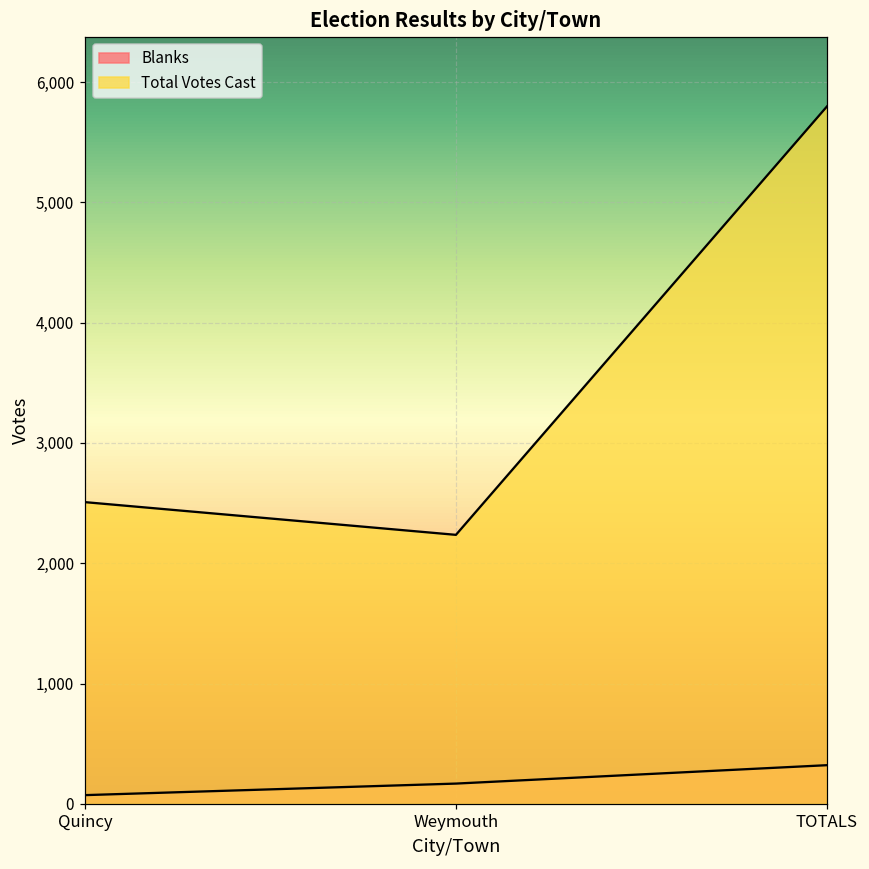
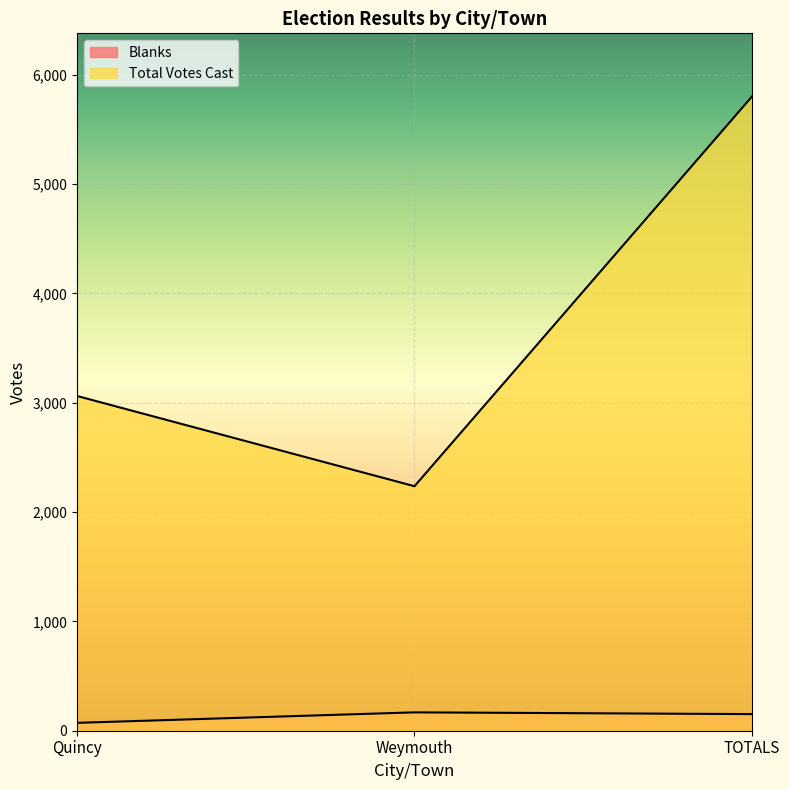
  {
    "Blanks": {
      "Quincy": "70",
      "Weymouth": "170",
-     "TOTALS": "320"
+     "TOTALS": "150"
    },
    "Total Votes Cast": {
-     "Quincy": "2,510",
+     "Quincy": "3,060",
      "Weymouth": "2,240",
      "TOTALS": "5,800"
    }
  }
